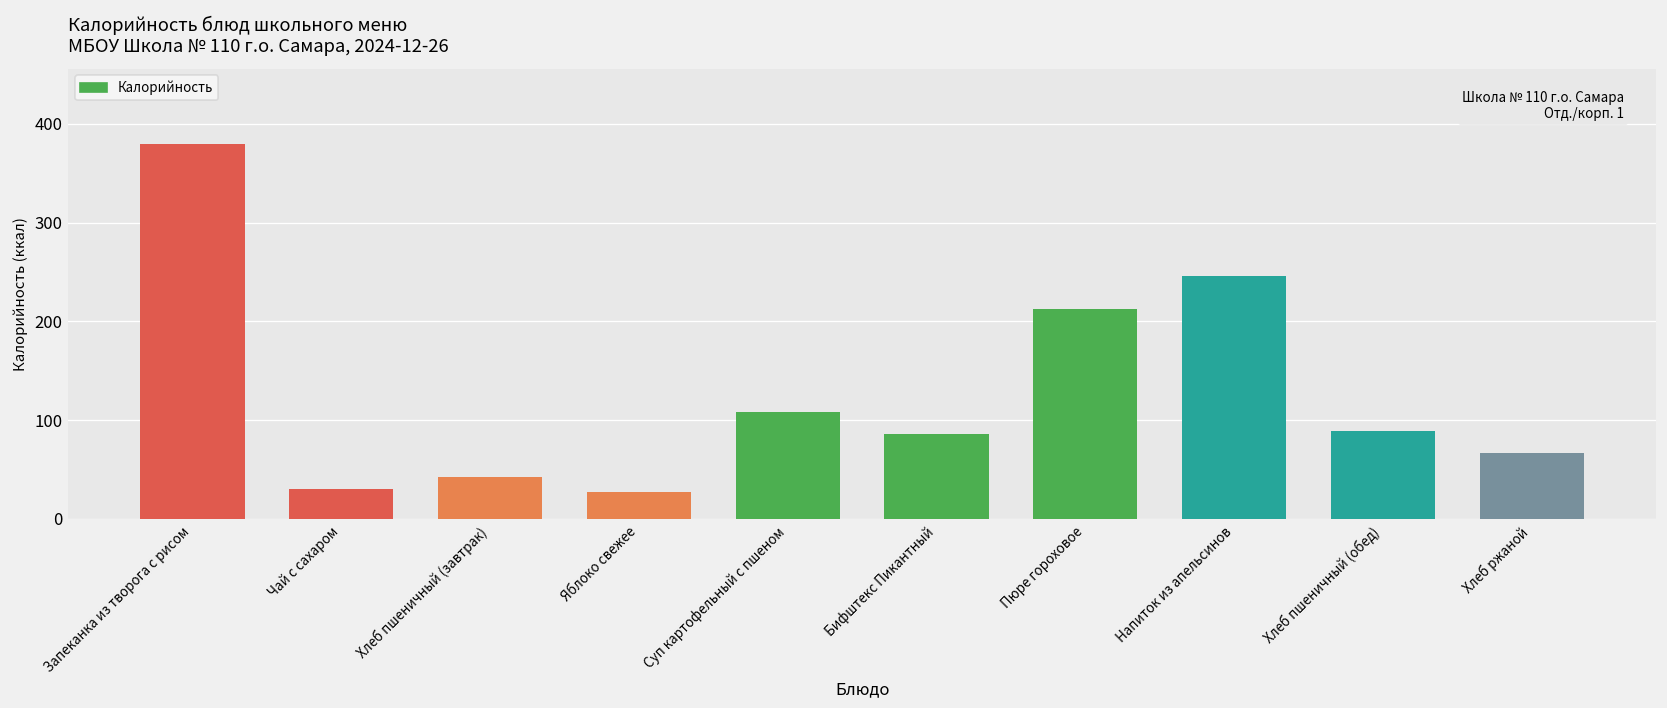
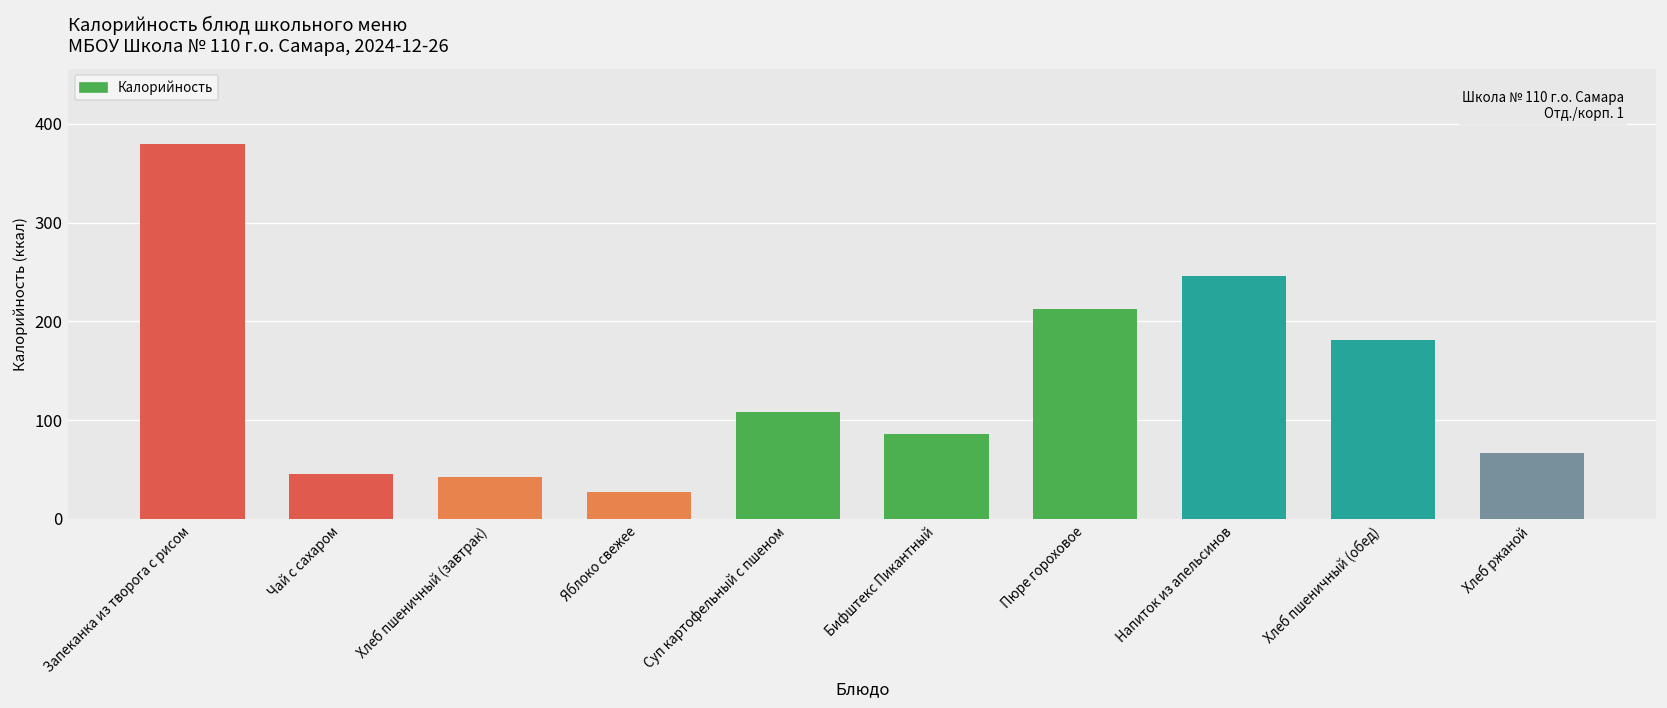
  {
    "Запеканка из творога с рисом": 380,
-   "Чай с сахаром": 30,
+   "Чай с сахаром": 50,
    "Хлеб пшеничный (завтрак)": 40,
    "Яблоко свежее": 30,
    "Суп картофельный с пшеном": 110,
    "Бифштекс Пикантный": 90,
    "Пюре гороховое": 210,
    "Напиток из апельсинов": 250,
-   "Хлеб пшеничный (обед)": 90,
+   "Хлеб пшеничный (обед)": 180,
    "Хлеб ржаной": 70
  }
